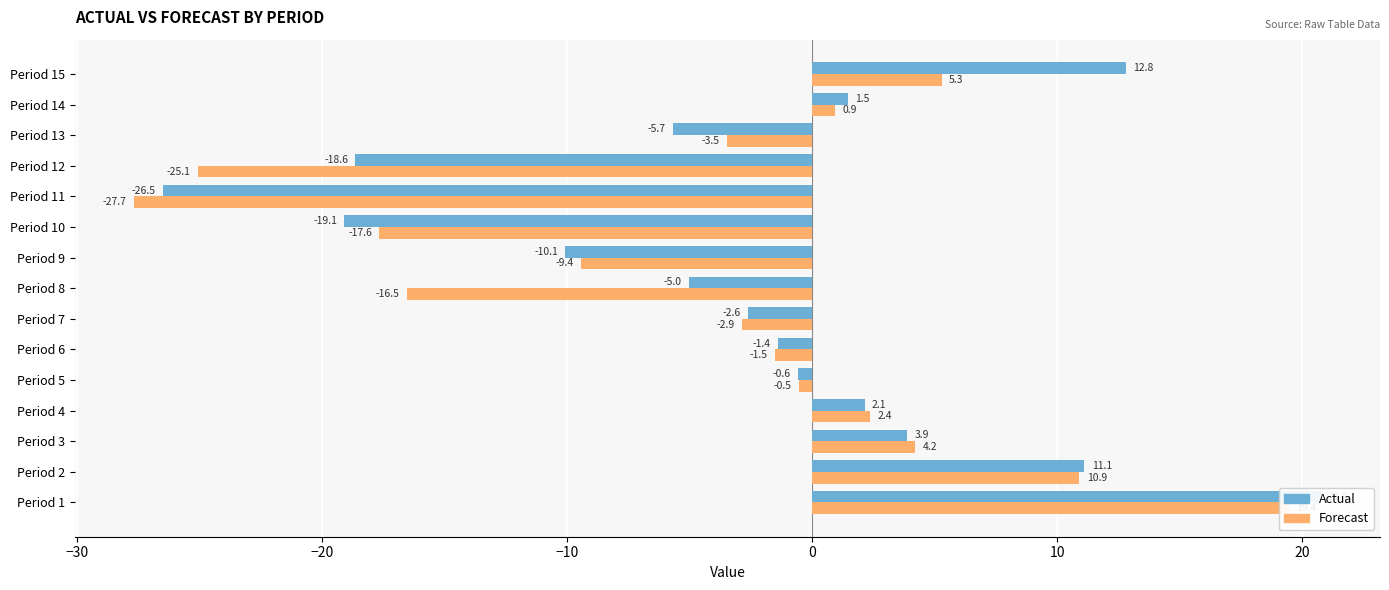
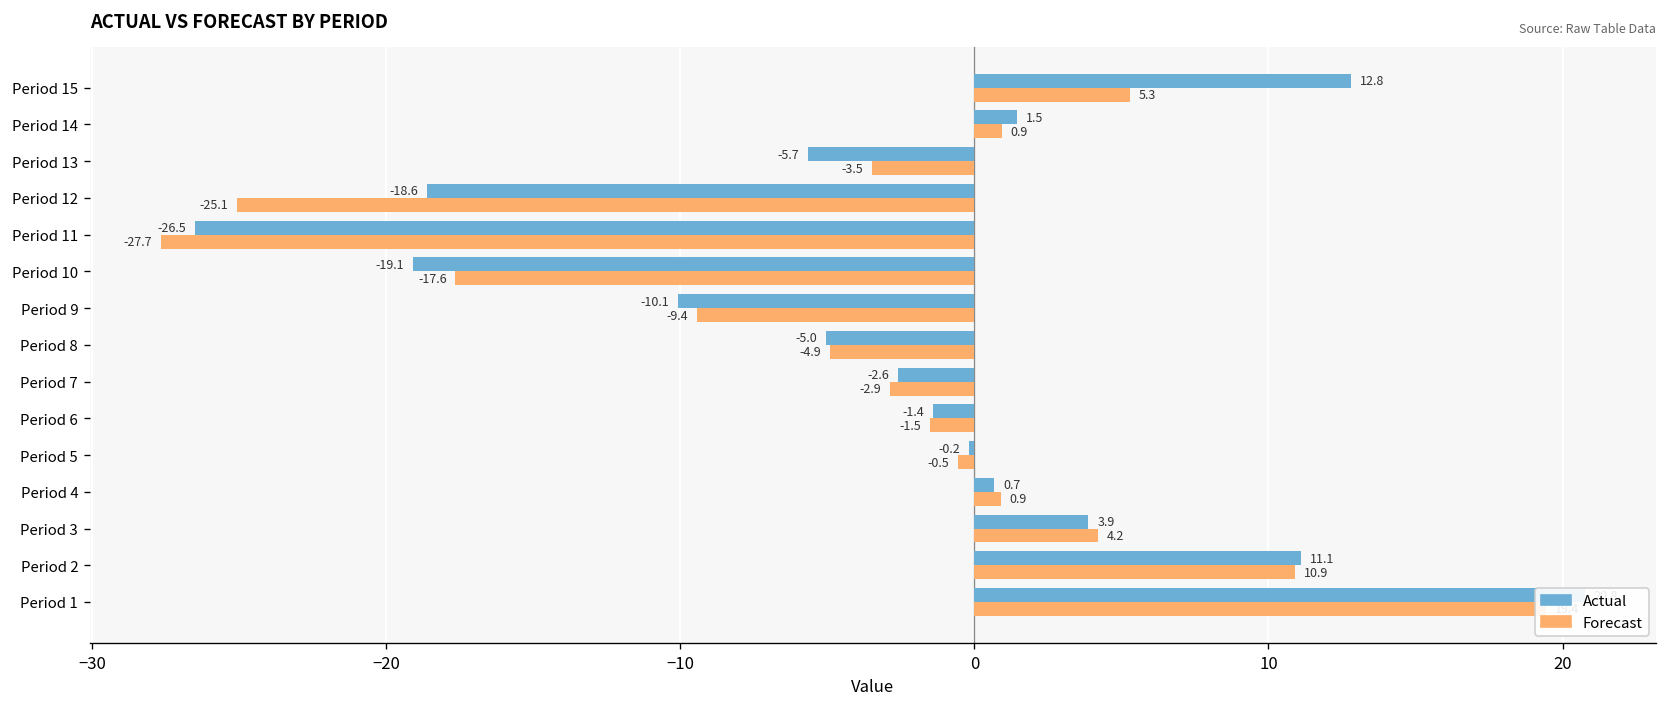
  {
    "Actual": {
      "Period 15": 12.8,
      "Period 14": 1.5,
      "Period 13": -5.7,
      "Period 12": -18.6,
      "Period 11": -26.5,
      "Period 10": -19.1,
      "Period 9": -10.1,
      "Period 8": -5.0,
      "Period 7": -2.6,
      "Period 6": -1.4,
-     "Period 5": -0.6,
-     "Period 4": 2.1,
+     "Period 5": -0.2,
+     "Period 4": 0.7,
      "Period 3": 3.9,
      "Period 2": 11.1
    },
    "Forecast": {
      "Period 15": 5.3,
      "Period 14": 0.9,
      "Period 13": -3.5,
      "Period 12": -25.1,
      "Period 11": -27.7,
      "Period 10": -17.6,
      "Period 9": -9.4,
-     "Period 8": -16.5,
+     "Period 8": -4.9,
      "Period 7": -2.9,
      "Period 6": -1.5,
      "Period 5": -0.5,
-     "Period 4": 2.4,
+     "Period 4": 0.9,
      "Period 3": 4.2,
      "Period 2": 10.9
    }
  }
